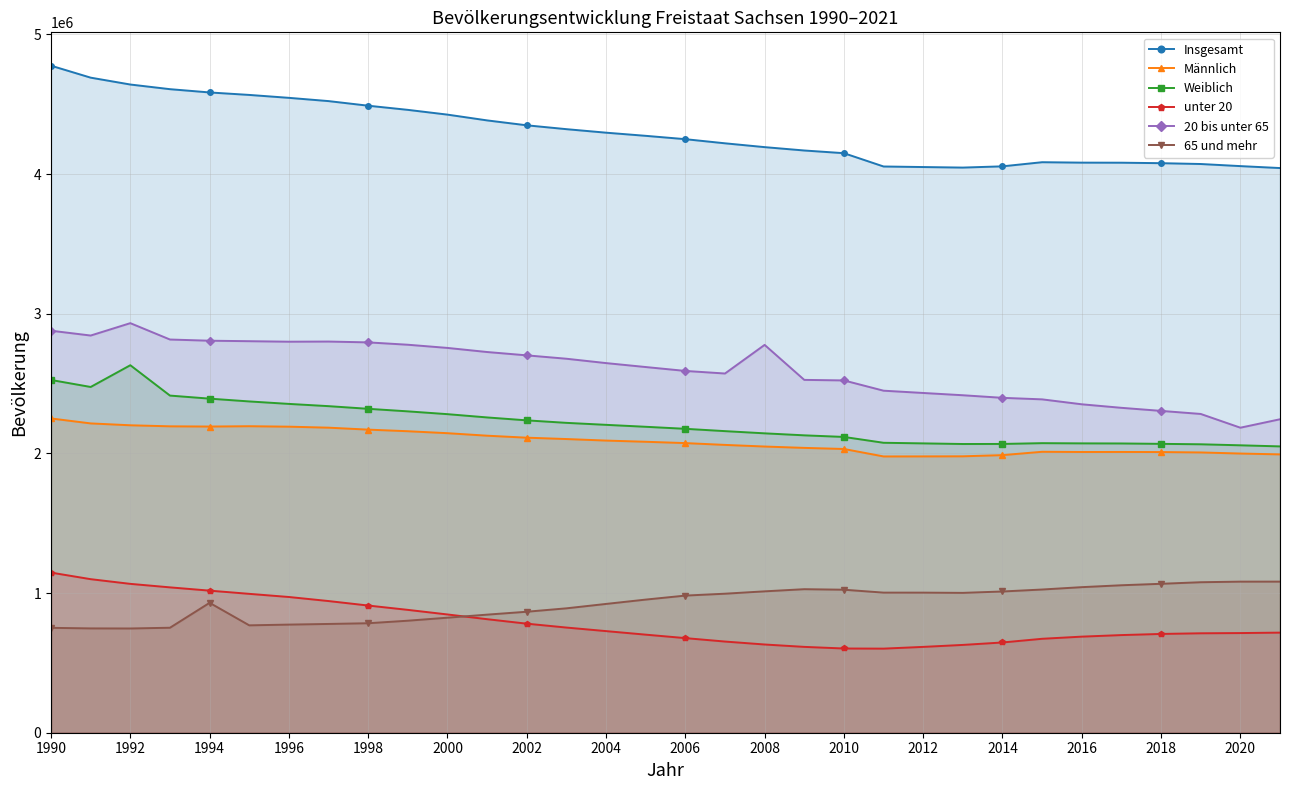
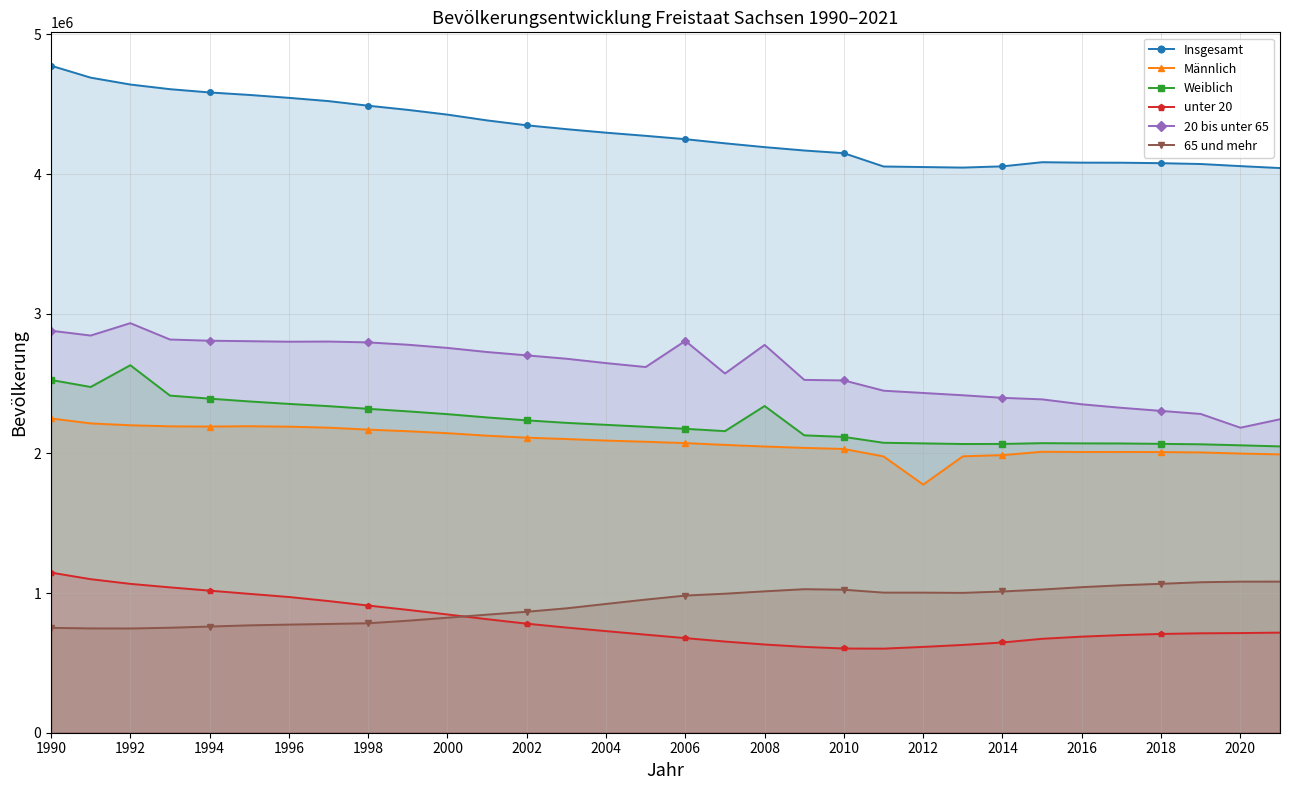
  {
    "Insgesamt": {
      "1990": 4780000,
      "1992": 4640000,
      "1994": 4580000,
      "1996": 4550000,
      "1998": 4490000,
      "2000": 4430000,
      "2002": 4350000,
      "2004": 4300000,
      "2006": 4250000,
      "2008": 4190000,
      "2010": 4150000,
      "2012": 4050000,
      "2014": 4060000,
      "2016": 4080000,
      "2018": 4080000,
      "2020": 4060000
    },
    "Männlich": {
      "1990": 2250000,
      "1992": 2200000,
      "1994": 2190000,
      "1996": 2190000,
      "1998": 2170000,
      "2000": 2140000,
      "2002": 2110000,
      "2004": 2090000,
      "2006": 2070000,
      "2008": 2050000,
      "2010": 2030000,
-     "2012": 1980000,
+     "2012": 1780000,
      "2014": 1990000,
      "2016": 2010000,
      "2018": 2010000,
      "2020": 2000000
    },
    "Weiblich": {
      "1990": 2530000,
      "1992": 2630000,
      "1994": 2390000,
      "1996": 2350000,
      "1998": 2320000,
      "2000": 2280000,
      "2002": 2240000,
      "2004": 2200000,
      "2006": 2180000,
-     "2008": 2140000,
+     "2008": 2340000,
      "2010": 2120000,
      "2012": 2070000,
      "2014": 2070000,
      "2016": 2070000,
      "2018": 2070000,
      "2020": 2060000
    },
    "unter 20": {
      "1990": 1150000,
      "1992": 1070000,
      "1994": 1020000,
      "1996": 970000,
      "1998": 910000,
      "2000": 850000,
      "2002": 780000,
      "2004": 730000,
      "2006": 680000,
      "2008": 630000,
      "2010": 600000,
      "2012": 610000,
      "2014": 650000,
      "2016": 690000,
      "2018": 710000,
      "2020": 710000
    },
    "20 bis unter 65": {
      "1990": 2880000,
      "1992": 2930000,
      "1994": 2810000,
      "1996": 2800000,
      "1998": 2790000,
      "2000": 2760000,
      "2002": 2700000,
      "2004": 2650000,
-     "2006": 2590000,
+     "2006": 2810000,
      "2008": 2780000,
      "2010": 2520000,
      "2012": 2430000,
      "2014": 2400000,
      "2016": 2350000,
      "2018": 2300000,
      "2020": 2180000
    },
    "65 und mehr": {
      "1990": 750000,
      "1992": 750000,
-     "1994": 930000,
+     "1994": 760000,
      "1996": 770000,
      "1998": 780000,
      "2000": 820000,
      "2002": 870000,
      "2004": 920000,
      "2006": 980000,
      "2008": 1010000,
      "2010": 1020000,
      "2012": 1000000,
      "2014": 1010000,
      "2016": 1040000,
      "2018": 1070000,
      "2020": 1080000
    }
  }
